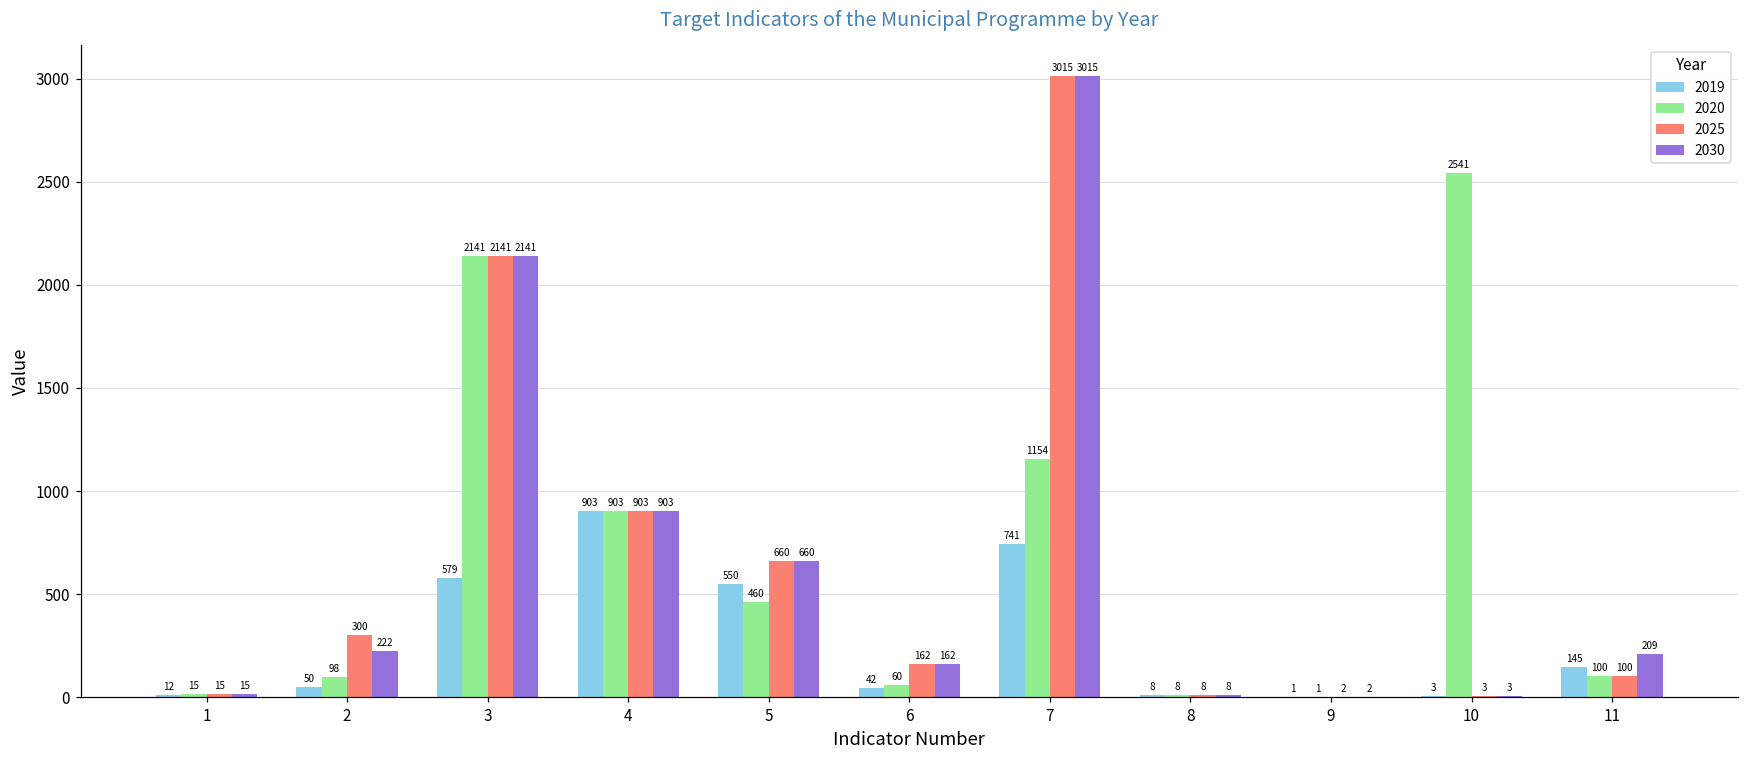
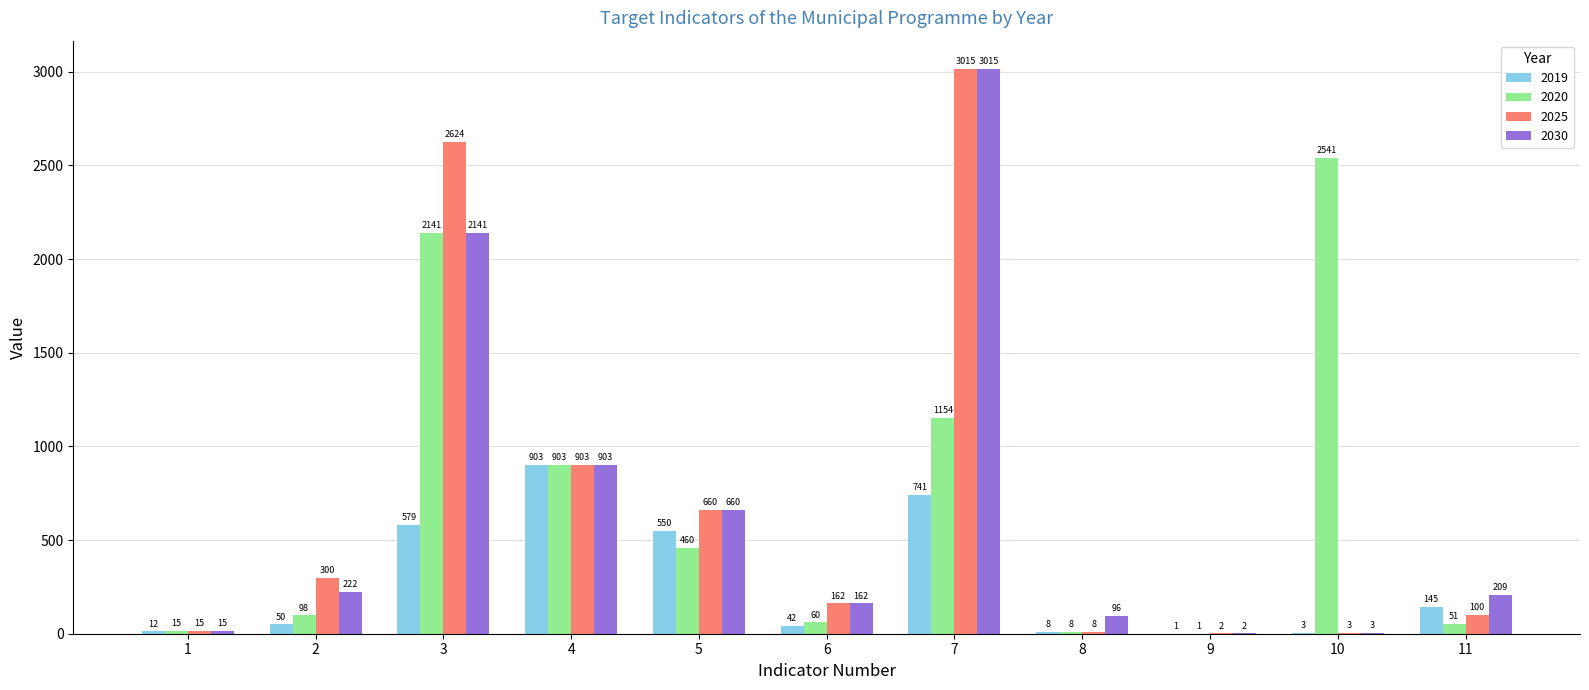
  {
    "2019": {
      "1": 12,
      "2": 50,
      "3": 579,
      "4": 903,
      "5": 550,
      "6": 42,
      "7": 741,
      "8": 8,
      "9": 1,
      "10": 3,
      "11": 145
    },
    "2020": {
      "1": 15,
      "2": 98,
      "3": 2141,
      "4": 903,
      "5": 460,
      "6": 60,
      "7": 1154,
      "8": 8,
      "9": 1,
      "10": 2541,
-     "11": 100
+     "11": 51
    },
    "2025": {
      "1": 15,
      "2": 300,
-     "3": 2141,
+     "3": 2624,
      "4": 903,
      "5": 660,
      "6": 162,
      "7": 3015,
      "8": 8,
      "9": 2,
      "10": 3,
      "11": 100
    },
    "2030": {
      "1": 15,
      "2": 222,
      "3": 2141,
      "4": 903,
      "5": 660,
      "6": 162,
      "7": 3015,
-     "8": 8,
+     "8": 96,
      "9": 2,
      "10": 3,
      "11": 209
    }
  }
